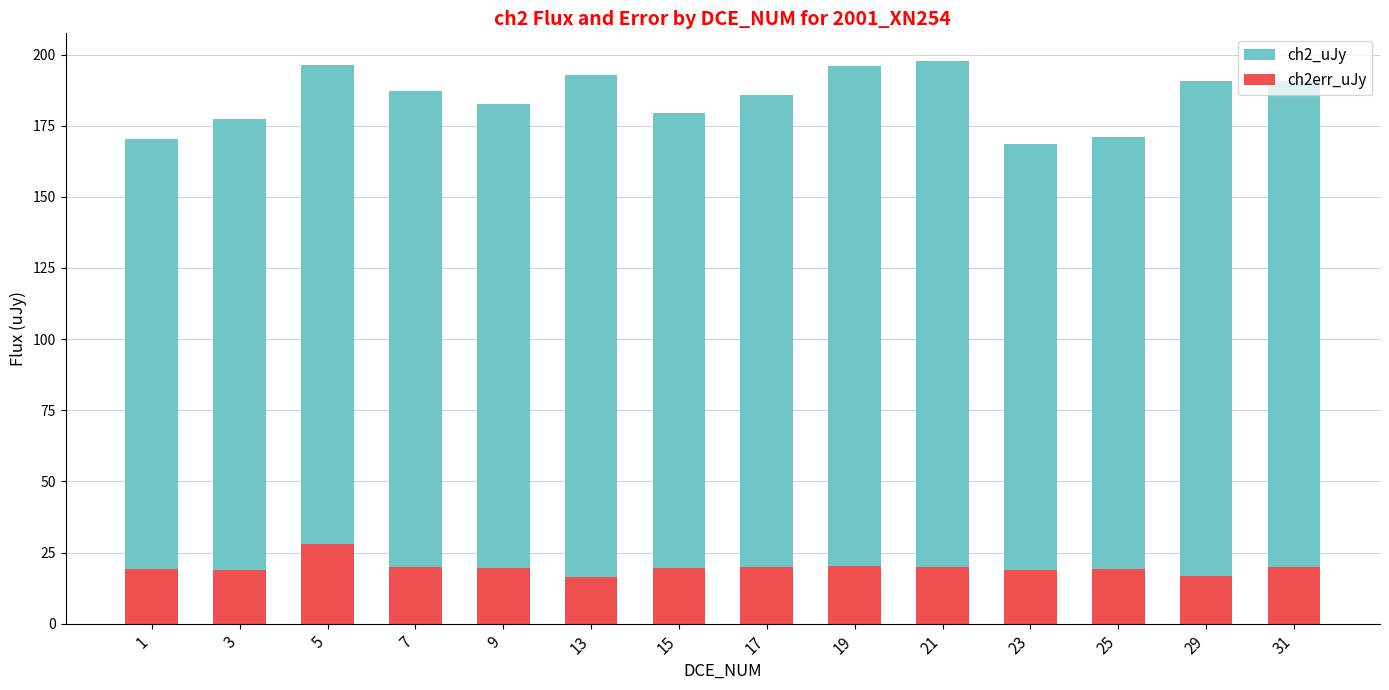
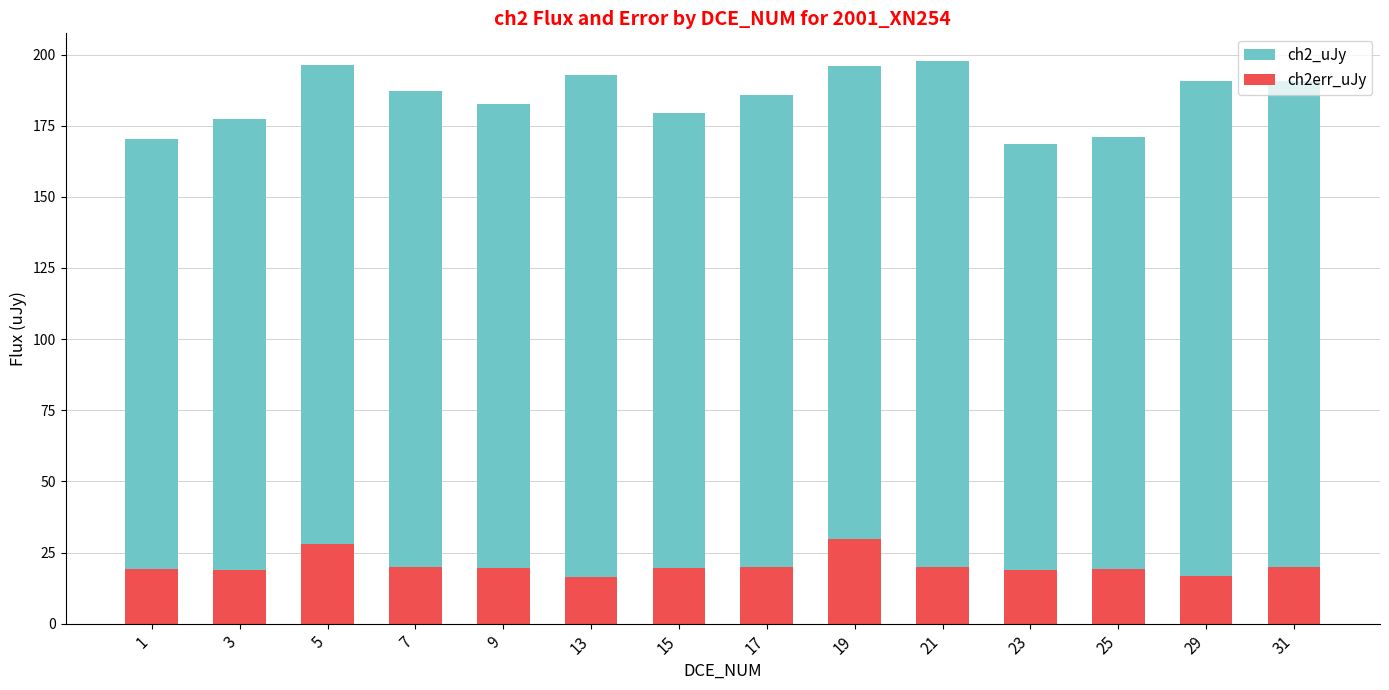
  {
    "ch2_uJy": {
      "1": 170,
      "3": 177,
      "5": 196,
      "7": 187,
      "9": 183,
      "13": 193,
      "15": 180,
      "17": 186,
      "19": 196,
      "21": 198,
      "23": 169,
      "25": 171,
      "29": 191
    },
    "ch2err_uJy": {
-     "19": 20
+     "19": 30
    }
  }
